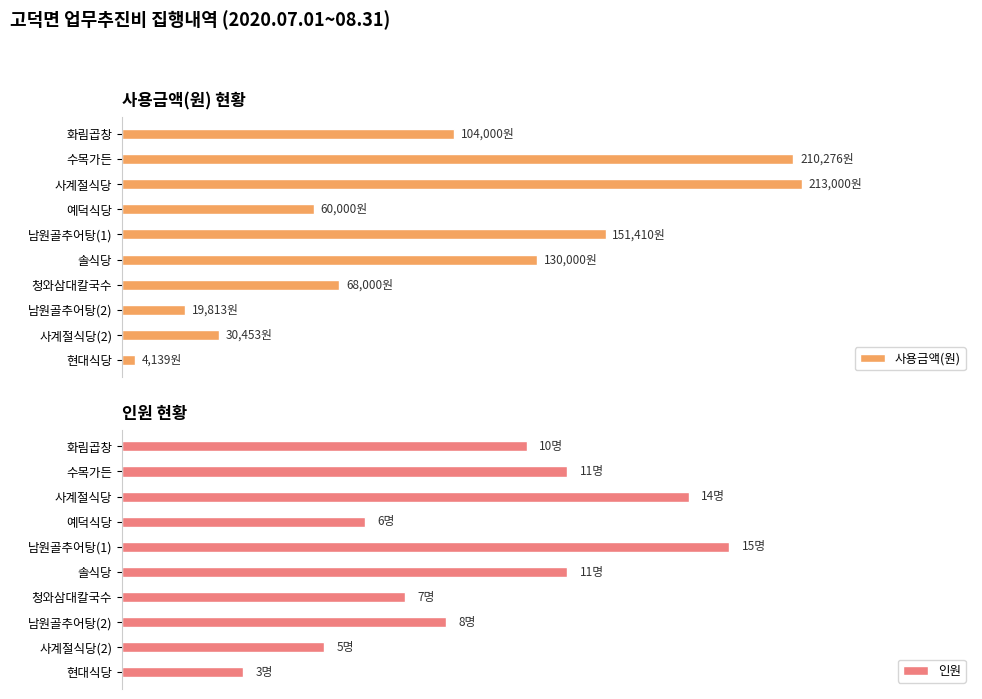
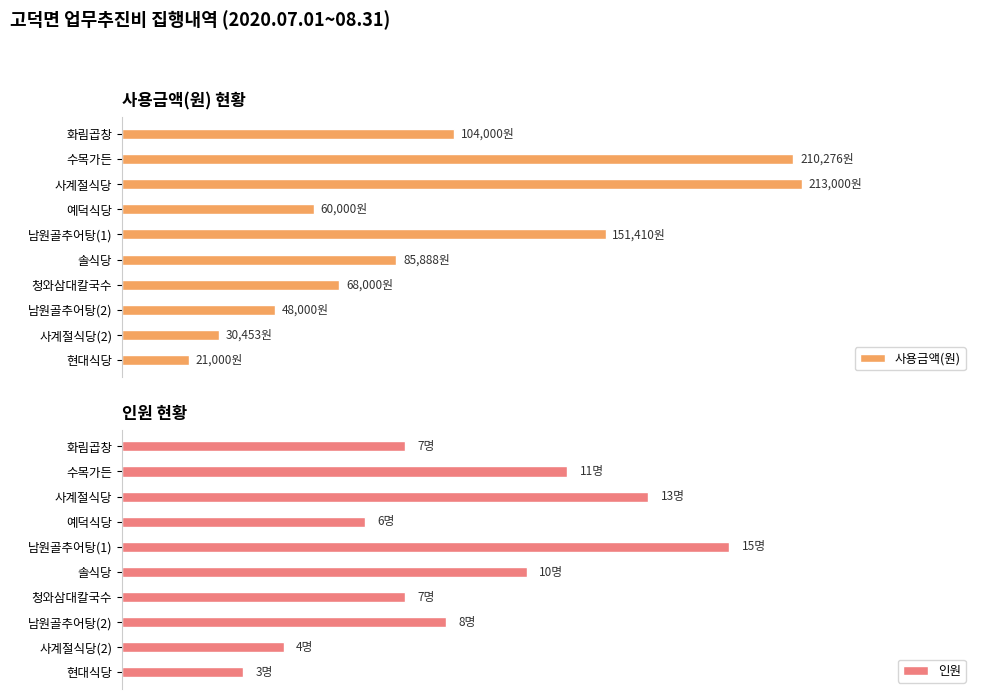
  {
    "사용금액(원) 현황": {
      "화림곱창": "104,000원",
      "수목가든": "210,276원",
      "사계절식당": "213,000원",
      "예덕식당": "60,000원",
      "남원골추어탕(1)": "151,410원",
-     "솔식당": "130,000원",
+     "솔식당": "85,888원",
      "청와삼대칼국수": "68,000원",
-     "남원골추어탕(2)": "19,813원",
+     "남원골추어탕(2)": "48,000원",
      "사계절식당(2)": "30,453원",
-     "현대식당": "4,139원"
+     "현대식당": "21,000원"
    },
    "인원 현황": {
-     "화림곱창": "10명",
+     "화림곱창": "7명",
      "수목가든": "11명",
-     "사계절식당": "14명",
+     "사계절식당": "13명",
      "예덕식당": "6명",
      "남원골추어탕(1)": "15명",
-     "솔식당": "11명",
+     "솔식당": "10명",
      "청와삼대칼국수": "7명",
      "남원골추어탕(2)": "8명",
-     "사계절식당(2)": "5명",
+     "사계절식당(2)": "4명",
      "현대식당": "3명"
    }
  }
